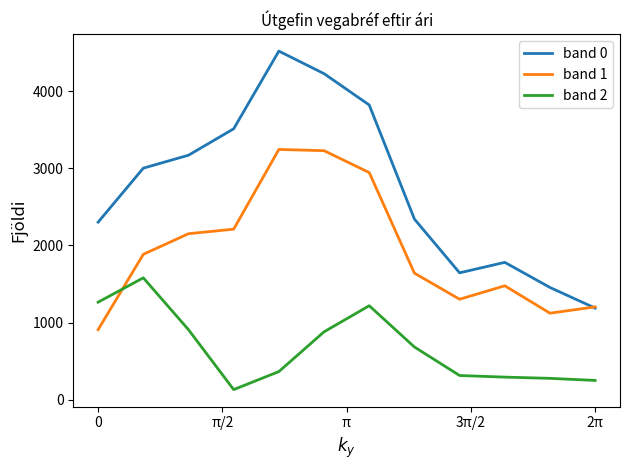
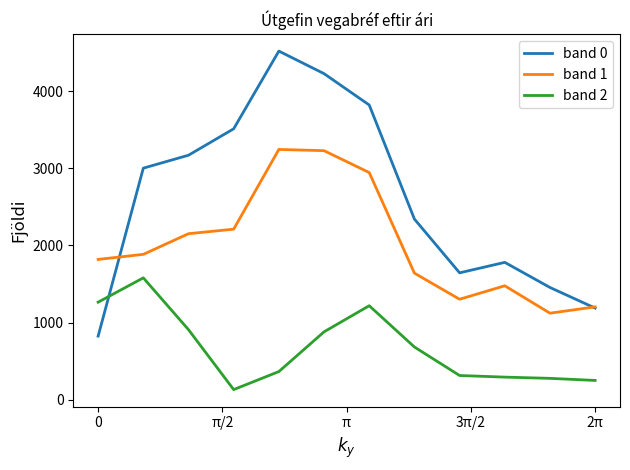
  {
    "band 0": {
-     "0": 2300
+     "0": 800
    },
    "band 1": {
-     "0": 900
+     "0": 1800
    },
    "band 2": {
      "0": 1300,
      "2π": 200
    }
  }
